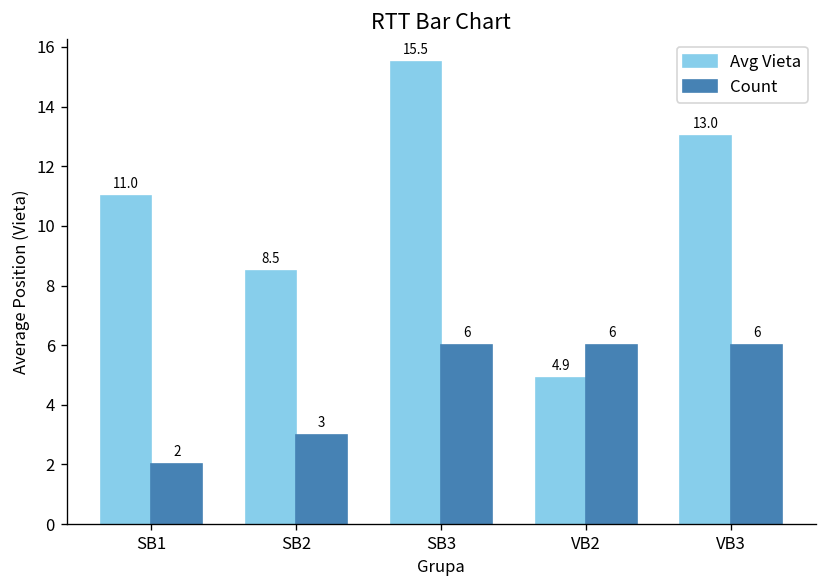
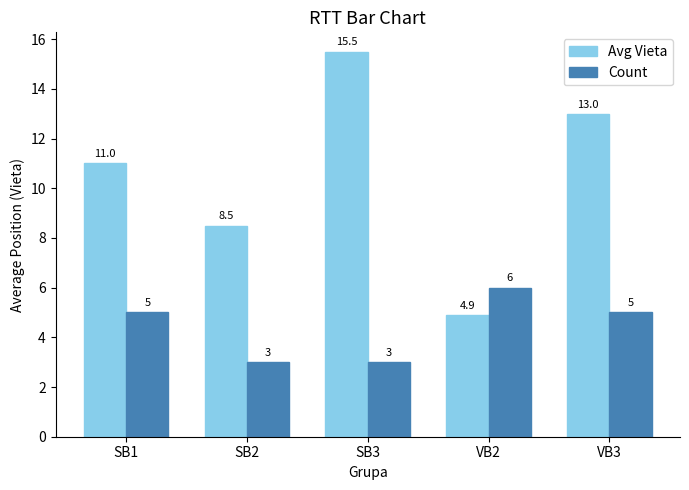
  {
    "Avg Vieta": {
      "SB1": 11.0,
      "SB2": 8.5,
      "SB3": 15.5,
      "VB2": 4.9,
      "VB3": 13.0
    },
    "Count": {
-     "SB1": 2,
+     "SB1": 5,
      "SB2": 3,
-     "SB3": 6,
+     "SB3": 3,
      "VB2": 6,
-     "VB3": 6
+     "VB3": 5
    }
  }
